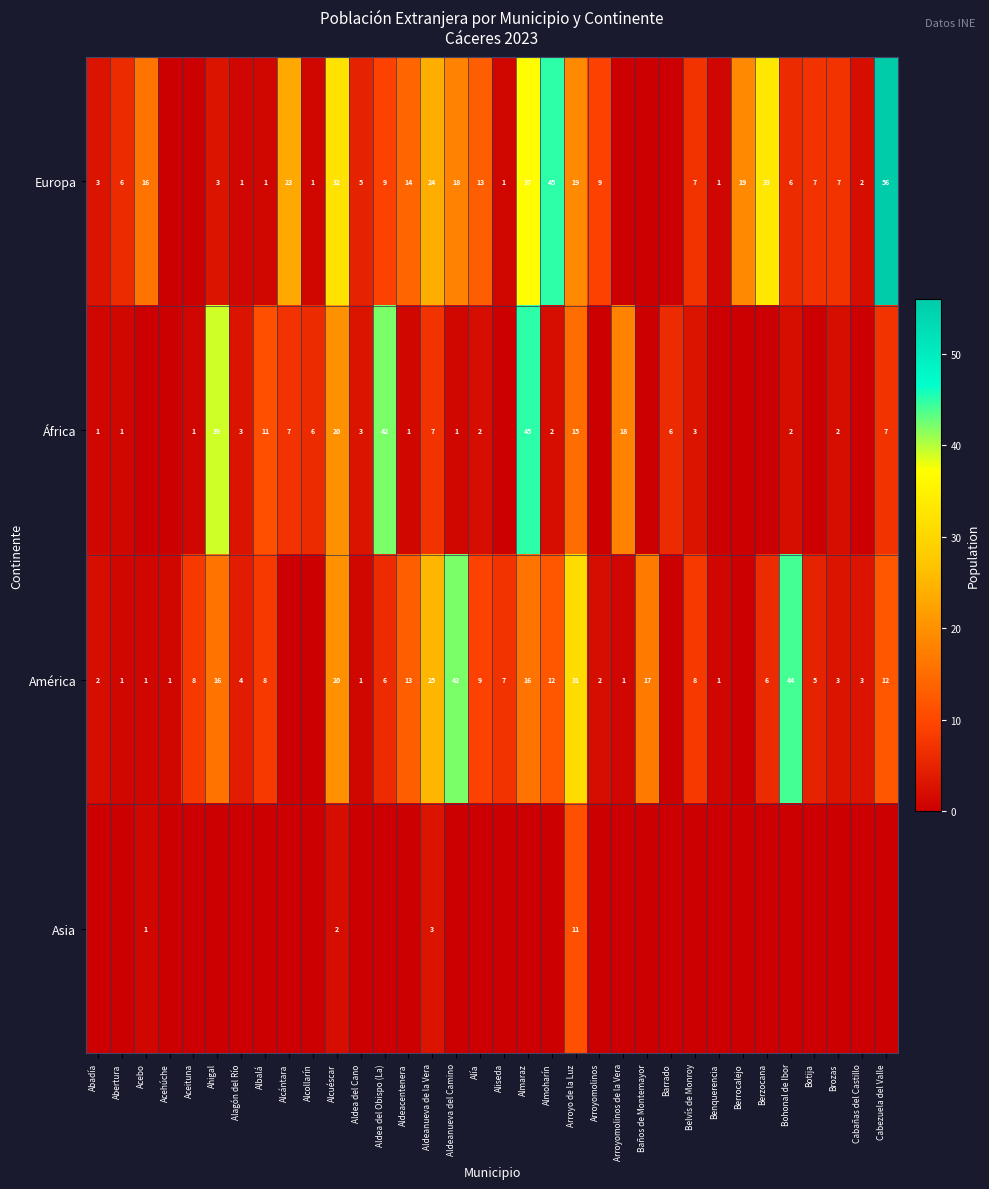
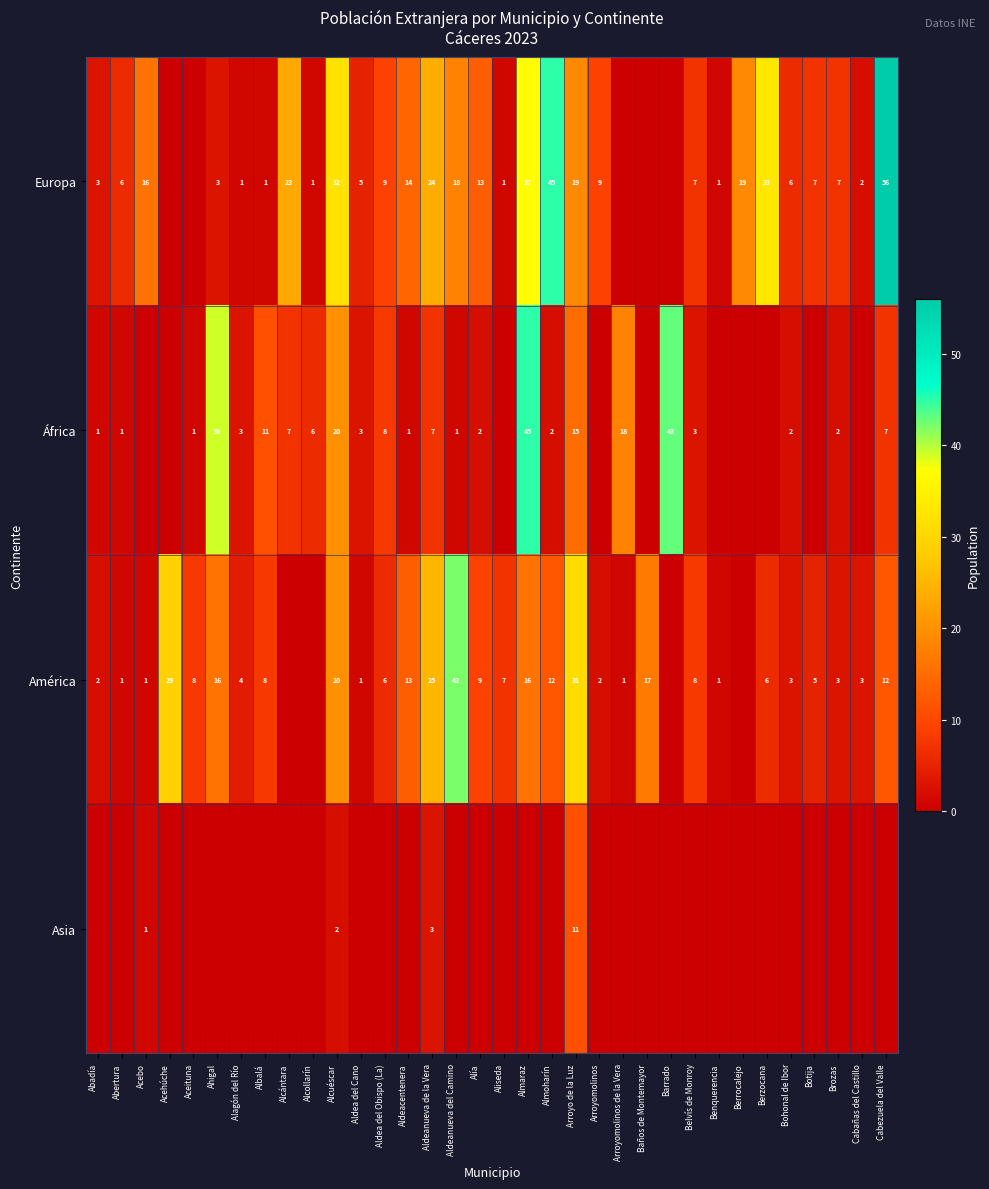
  {
    "Europa": {
      "Abadía": 3,
      "Abertura": 6,
      "Acebo": 16,
      "Ahigal": 3,
      "Alagón del Río": 1,
      "Albalá": 1,
      "Alcántara": 23,
      "Alcollarín": 1,
      "Alcuéscar": 32,
      "Aldea del Cano": 5,
      "Aldea del Obispo (La)": 9,
      "Aldeacentenera": 14,
      "Aldeanueva de la Vera": 24,
      "Aldeanueva del Camino": 18,
      "Alía": 13,
      "Aliseda": 1,
      "Almaraz": 37,
      "Almoharín": 45,
      "Arroyo de la Luz": 19,
      "Arroyomolinos": 9,
      "Belvís de Monroy": 7,
      "Benquerencia": 1,
      "Berrocalejo": 19,
      "Berzocana": 33,
      "Bohonal de Ibor": 6,
      "Botija": 7,
      "Brozas": 7,
      "Cabañas del Castillo": 2,
      "Cabezuela del Valle": 56
    },
    "África": {
      "Abadía": 1,
      "Abertura": 1,
      "Aceituna": 1,
      "Ahigal": 39,
      "Alagón del Río": 3,
      "Albalá": 11,
      "Alcántara": 7,
      "Alcollarín": 6,
      "Alcuéscar": 20,
      "Aldea del Cano": 3,
-     "Aldea del Obispo (La)": 42,
+     "Aldea del Obispo (La)": 8,
      "Aldeacentenera": 1,
      "Aldeanueva de la Vera": 7,
      "Aldeanueva del Camino": 1,
      "Alía": 2,
      "Almaraz": 45,
      "Almoharín": 2,
      "Arroyo de la Luz": 15,
      "Arroyomolinos de la Vera": 18,
-     "Barrado": 6,
+     "Barrado": 43,
      "Belvís de Monroy": 3,
      "Bohonal de Ibor": 2,
      "Brozas": 2,
      "Cabezuela del Valle": 7
    },
    "América": {
      "Abadía": 2,
      "Abertura": 1,
      "Acebo": 1,
-     "Acehúche": 1,
+     "Acehúche": 29,
      "Aceituna": 8,
      "Ahigal": 16,
      "Alagón del Río": 4,
      "Albalá": 8,
      "Alcuéscar": 20,
      "Aldea del Cano": 1,
      "Aldea del Obispo (La)": 6,
      "Aldeacentenera": 13,
      "Aldeanueva de la Vera": 25,
      "Aldeanueva del Camino": 42,
      "Alía": 9,
      "Aliseda": 7,
      "Almaraz": 16,
      "Almoharín": 12,
      "Arroyo de la Luz": 31,
      "Arroyomolinos": 2,
      "Arroyomolinos de la Vera": 1,
      "Baños de Montemayor": 17,
      "Belvís de Monroy": 8,
      "Benquerencia": 1,
      "Berzocana": 6,
-     "Bohonal de Ibor": 44,
+     "Bohonal de Ibor": 3,
      "Botija": 5,
      "Brozas": 3,
      "Cabañas del Castillo": 3,
      "Cabezuela del Valle": 12
    },
    "Asia": {
      "Acebo": 1,
      "Alcuéscar": 2,
      "Aldeanueva de la Vera": 3,
      "Arroyo de la Luz": 11
    }
  }
